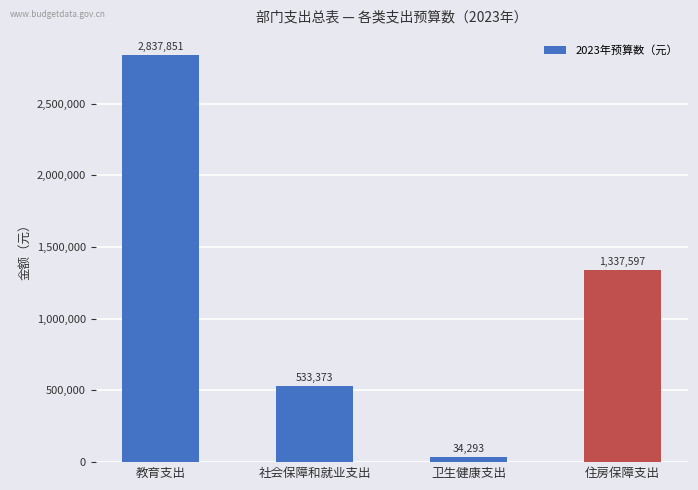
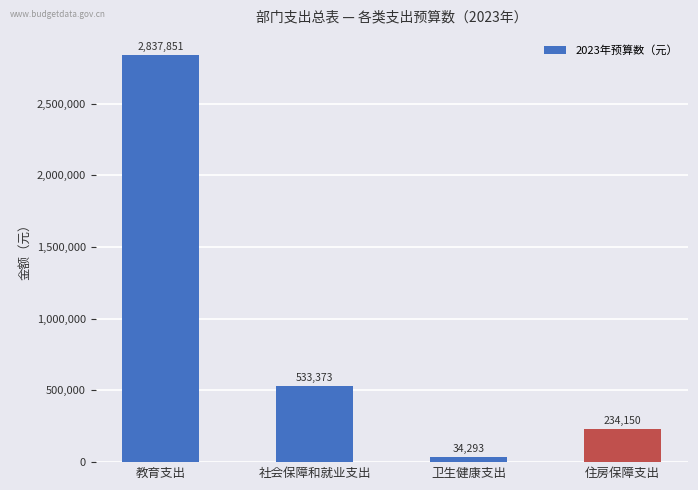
  {
    "教育支出": "2,837,851",
    "社会保障和就业支出": "533,373",
    "卫生健康支出": "34,293",
-   "住房保障支出": "1,337,597"
+   "住房保障支出": "234,150"
  }
